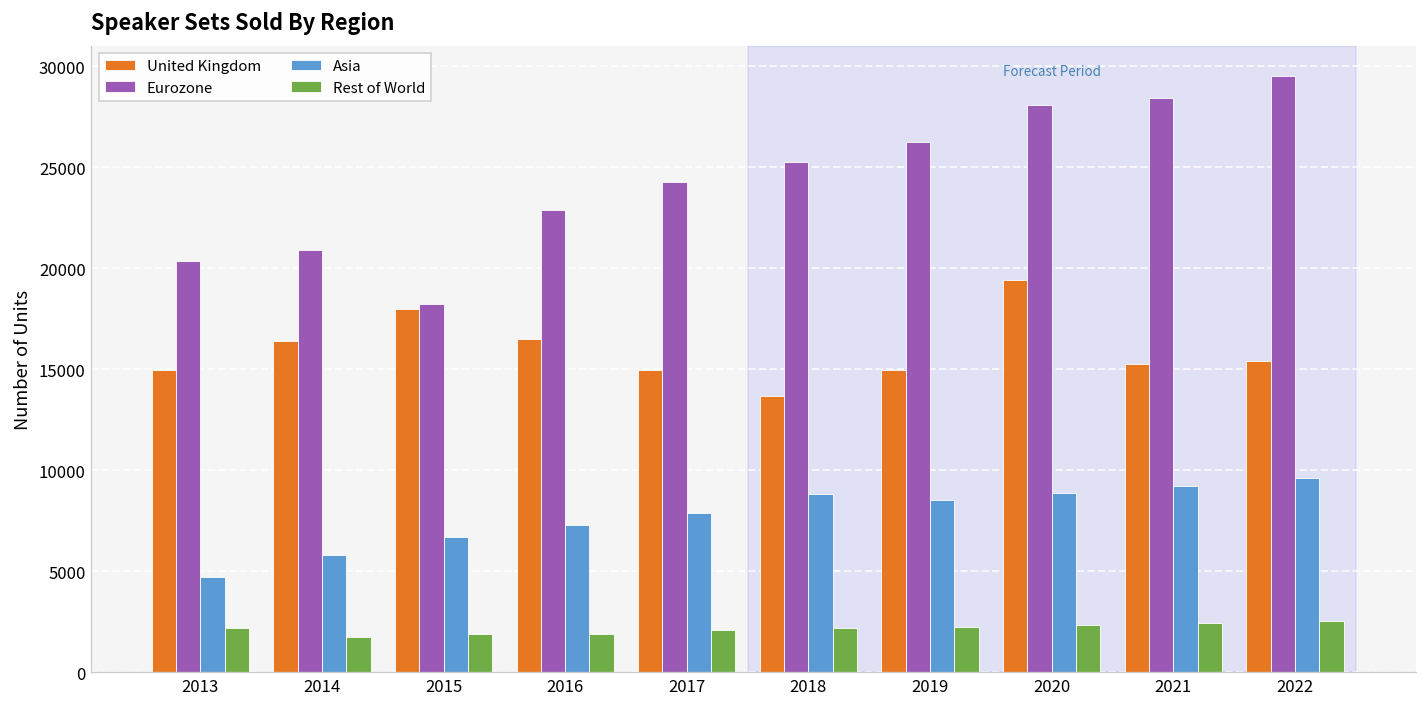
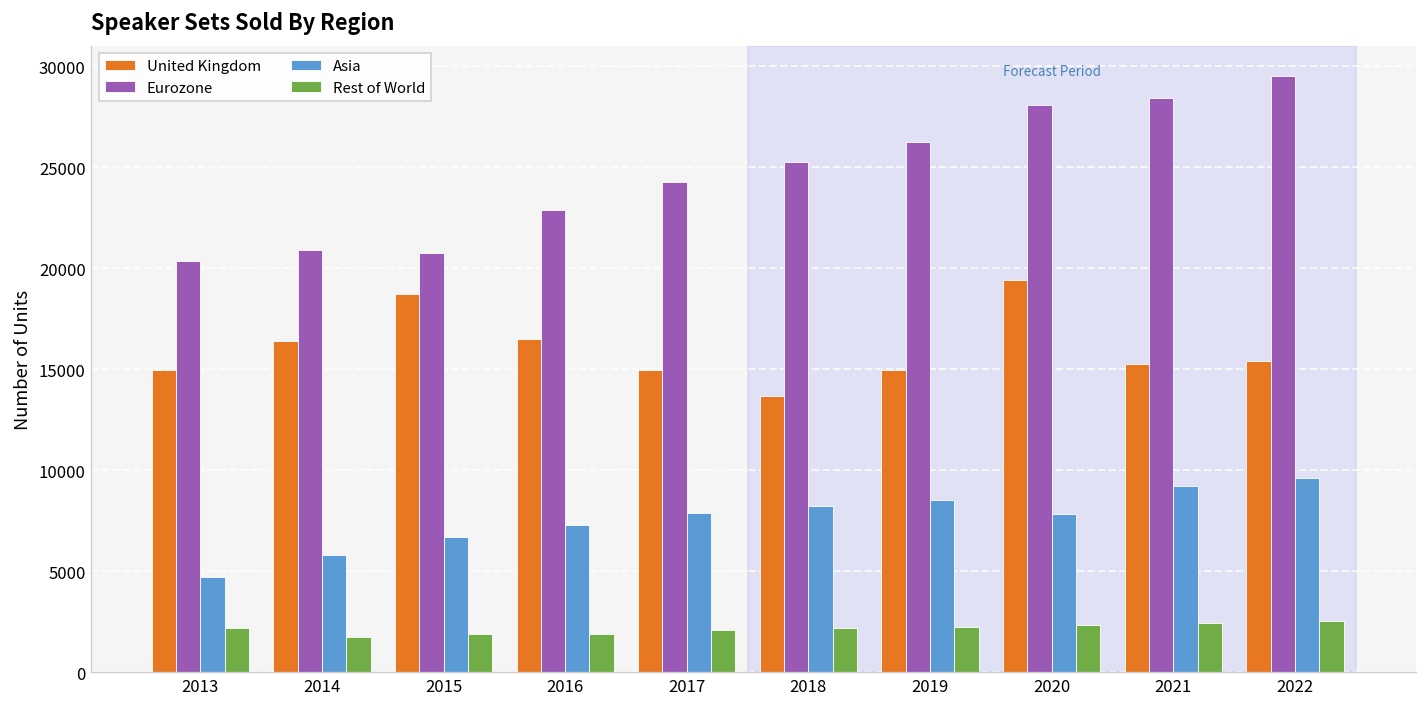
  {
    "United Kingdom": {
      "2013": 14900,
      "2014": 16400,
-     "2015": 18000,
+     "2015": 18700,
      "2016": 16500,
      "2017": 15000,
      "2018": 13700,
      "2019": 15000,
      "2020": 19400,
      "2021": 15300,
      "2022": 15400
    },
    "Eurozone": {
      "2013": 20300,
      "2014": 20900,
-     "2015": 18200,
+     "2015": 20700,
      "2016": 22900,
      "2017": 24300,
      "2018": 25200,
      "2019": 26300,
      "2020": 28100,
      "2021": 28400,
      "2022": 29500
    },
    "Asia": {
      "2013": 4700,
      "2014": 5800,
      "2015": 6700,
      "2016": 7300,
      "2017": 7900,
-     "2018": 8800,
+     "2018": 8200,
      "2019": 8500,
-     "2020": 8900,
+     "2020": 7900,
      "2021": 9200,
      "2022": 9600
    },
    "Rest of World": {
      "2013": 2200,
      "2014": 1700,
      "2015": 1900,
      "2016": 1900,
      "2017": 2100,
      "2018": 2200,
      "2019": 2300,
      "2020": 2400,
      "2021": 2500,
      "2022": 2600
    }
  }
